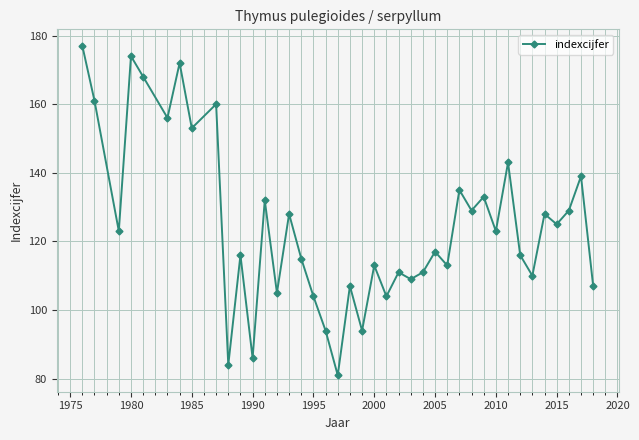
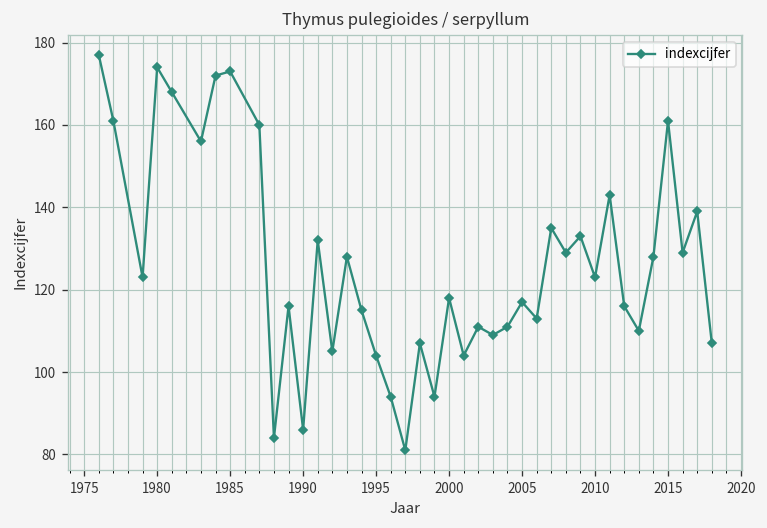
  {
    "1980": 174,
-   "1985": 153,
+   "1985": 173,
    "1990": 86,
    "1995": 104,
-   "2000": 113,
+   "2000": 118,
    "2005": 117,
    "2010": 123,
-   "2015": 125
+   "2015": 161
  }
